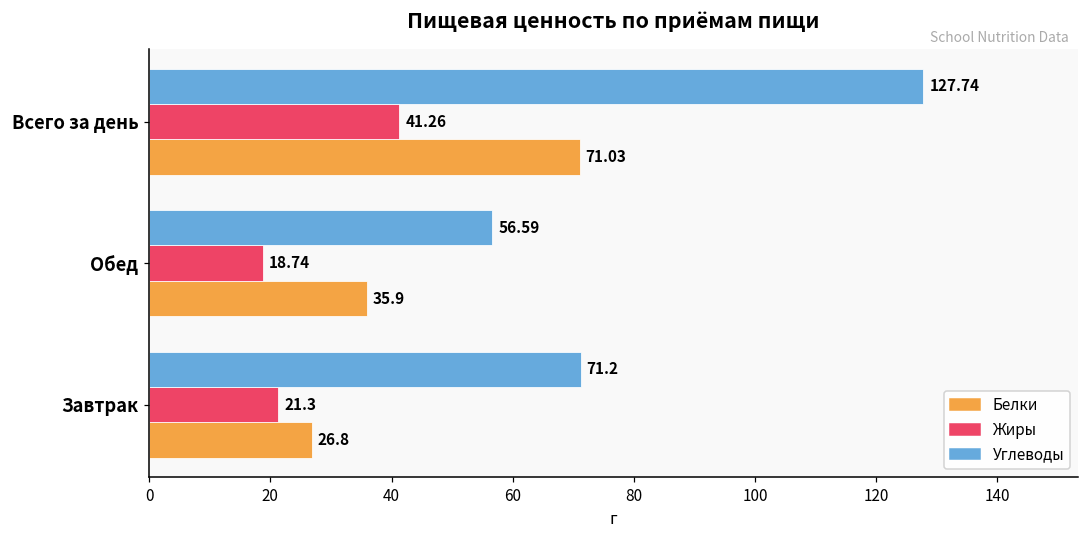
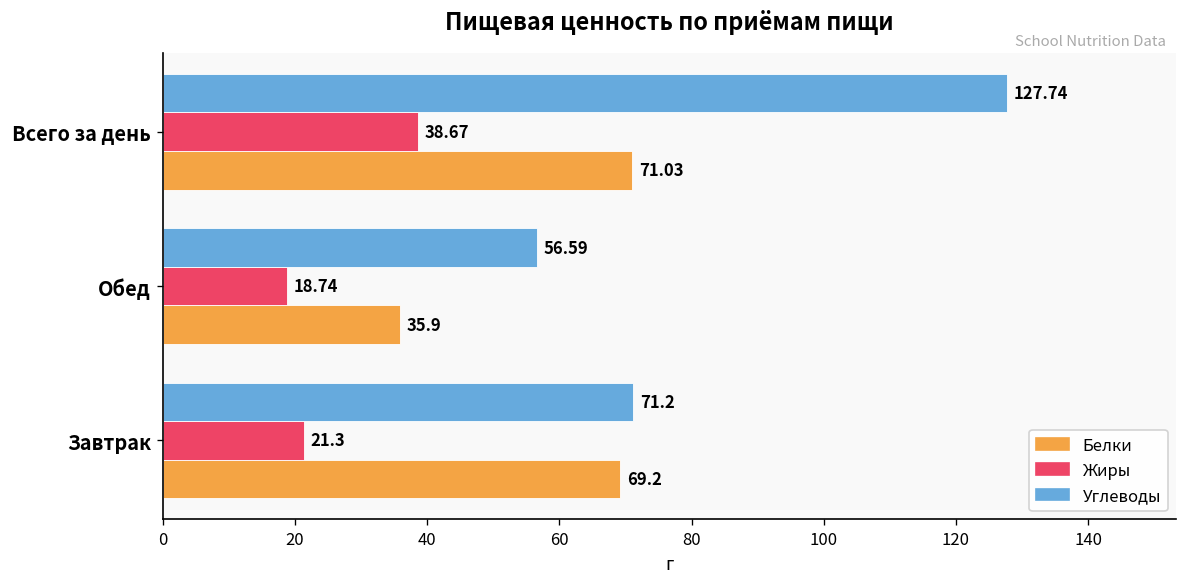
  {
    "Белки": {
      "Всего за день": 71.03,
      "Обед": 35.9,
-     "Завтрак": 26.8
+     "Завтрак": 69.2
    },
    "Жиры": {
-     "Всего за день": 41.26,
+     "Всего за день": 38.67,
      "Обед": 18.74,
      "Завтрак": 21.3
    },
    "Углеводы": {
      "Всего за день": 127.74,
      "Обед": 56.59,
      "Завтрак": 71.2
    }
  }
